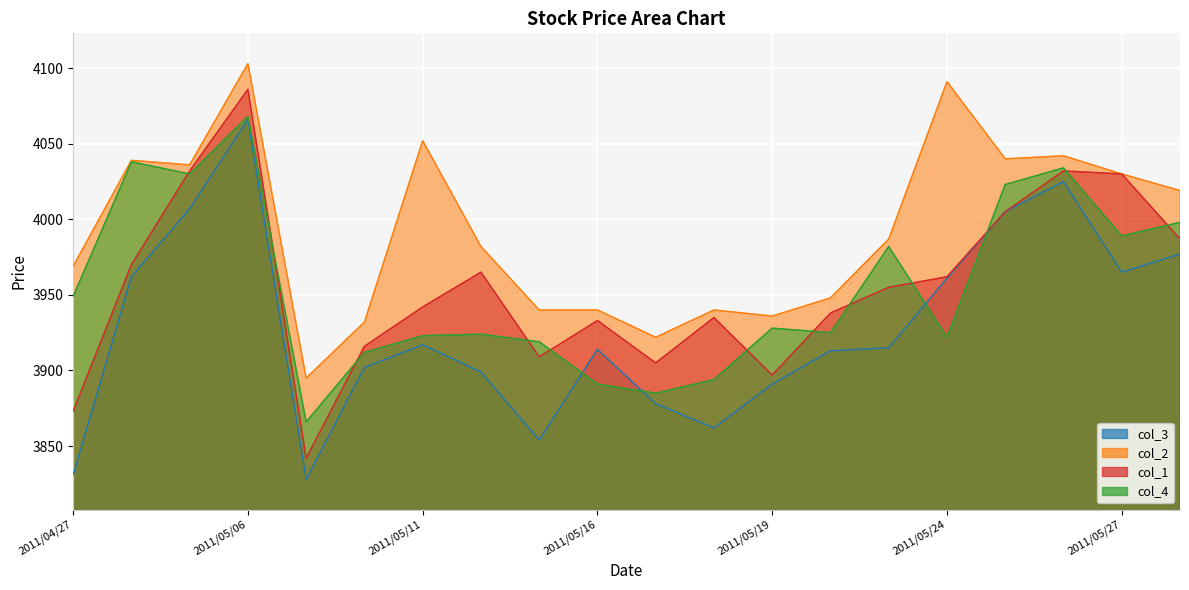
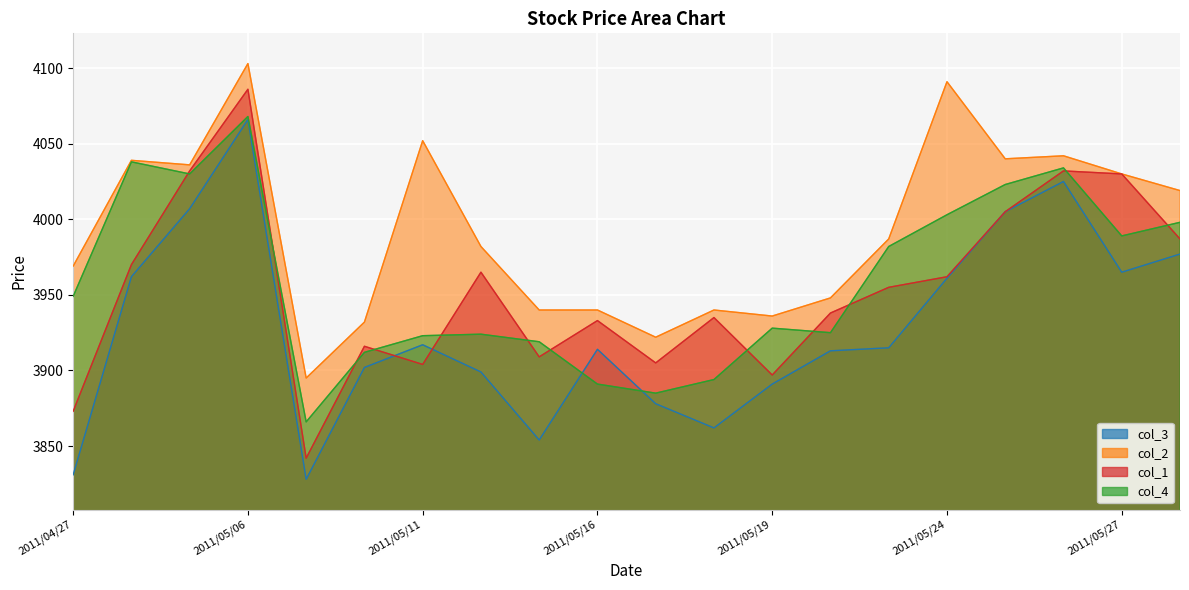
  {
    "col_3": {
      "2011/04/27": 3831,
      "2011/05/06": 4066,
      "2011/05/11": 3917,
      "2011/05/16": 3914,
      "2011/05/19": 3891,
      "2011/05/27": 3965
    },
    "col_2": {
      "2011/04/27": 3969,
      "2011/05/06": 4103,
      "2011/05/11": 4052,
      "2011/05/16": 3940,
      "2011/05/19": 3936,
      "2011/05/24": 4091
    },
    "col_1": {
      "2011/04/27": 3873,
      "2011/05/06": 4086,
-     "2011/05/11": 3942,
+     "2011/05/11": 3904,
      "2011/05/16": 3933,
      "2011/05/19": 3897
    },
    "col_4": {
      "2011/04/27": 3949,
      "2011/05/06": 4068,
      "2011/05/11": 3923,
      "2011/05/16": 3891,
      "2011/05/19": 3928,
-     "2011/05/24": 3922,
+     "2011/05/24": 4003,
      "2011/05/27": 3989
    }
  }
